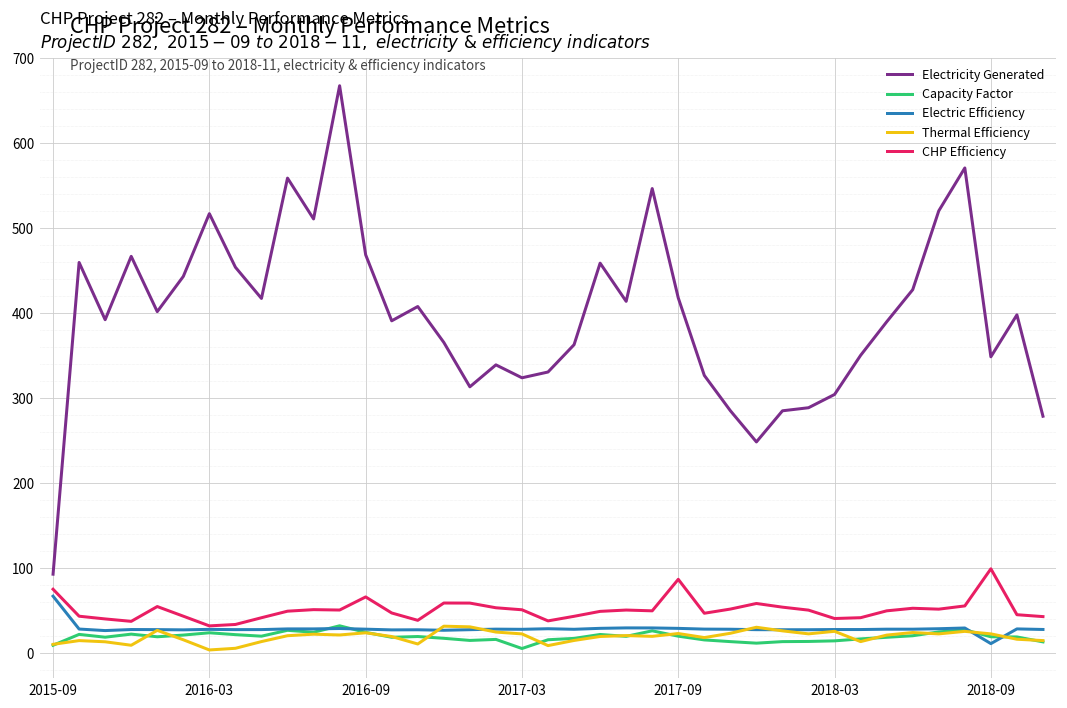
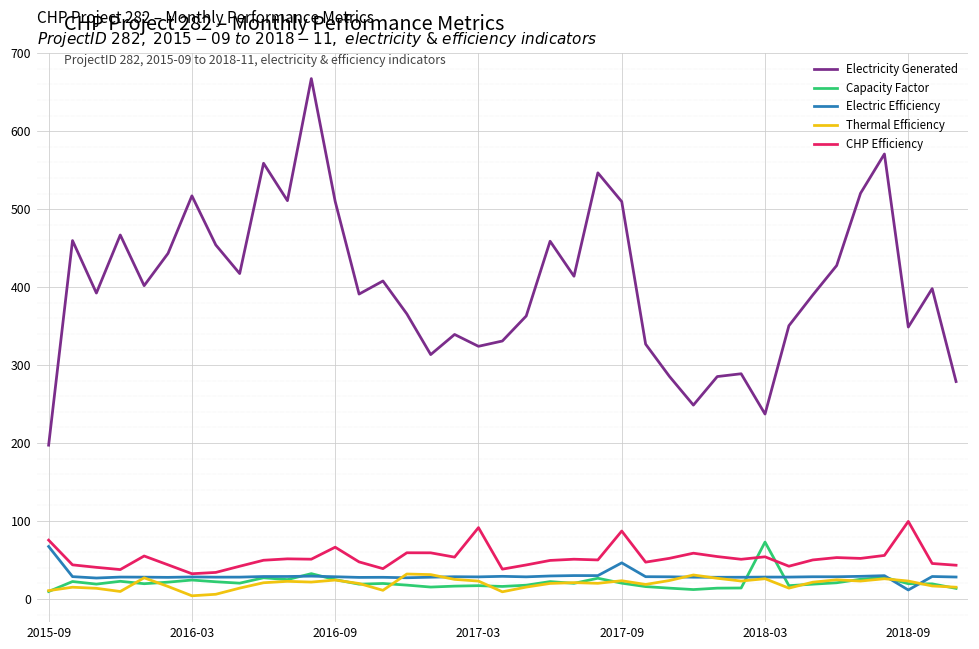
  {
    "Electricity Generated": {
-     "2015-09": 90,
+     "2015-09": 200,
      "2016-03": 520,
-     "2016-09": 470,
+     "2016-09": 510,
      "2017-03": 320,
-     "2017-09": 420,
-     "2018-03": 300,
+     "2017-09": 510,
+     "2018-03": 240,
      "2018-09": 350
    },
    "Capacity Factor": {
      "2016-03": 20,
-     "2017-03": 10,
-     "2018-03": 10
+     "2017-03": 20,
+     "2018-03": 70
    },
    "Electric Efficiency": {
      "2015-09": 70,
      "2016-03": 30,
      "2016-09": 30,
      "2017-03": 30,
-     "2017-09": 30,
+     "2017-09": 50,
      "2018-09": 10
    },
    "Thermal Efficiency": {
      "2016-03": 0,
      "2017-03": 20
    },
    "CHP Efficiency": {
      "2015-09": 80,
      "2016-03": 30,
      "2016-09": 70,
-     "2017-03": 50,
+     "2017-03": 90,
      "2017-09": 90,
-     "2018-03": 40,
+     "2018-03": 50,
      "2018-09": 100
    }
  }
